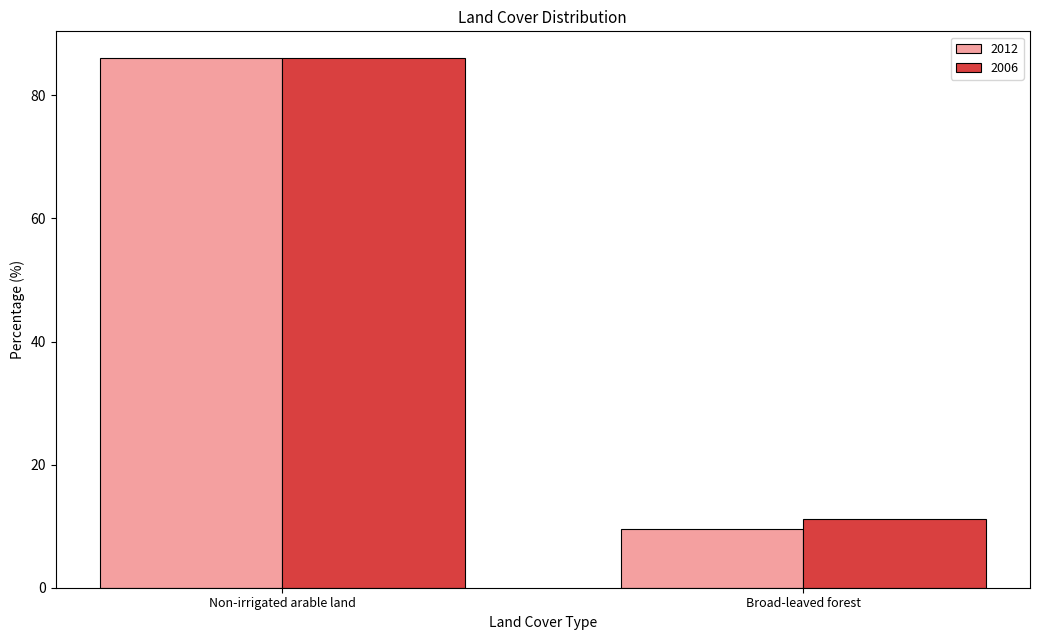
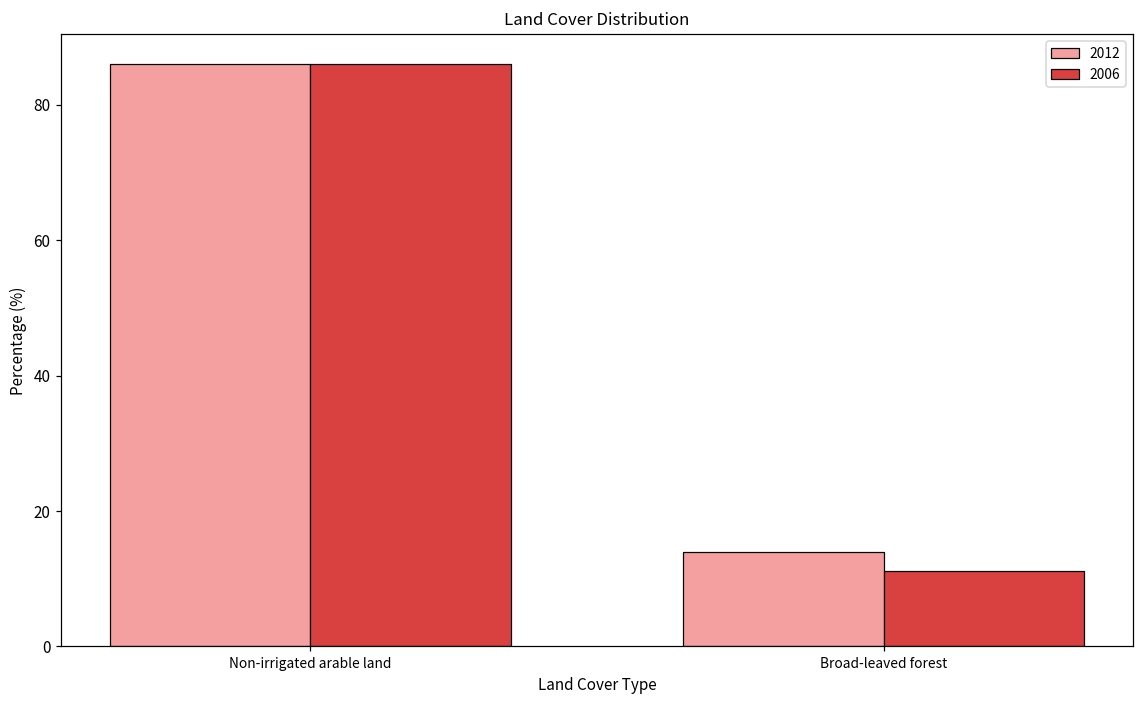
  {
    "2012": {
      "Non-irrigated arable land": 86,
-     "Broad-leaved forest": 10
+     "Broad-leaved forest": 14
    },
    "2006": {
      "Non-irrigated arable land": 86,
      "Broad-leaved forest": 11
    }
  }
